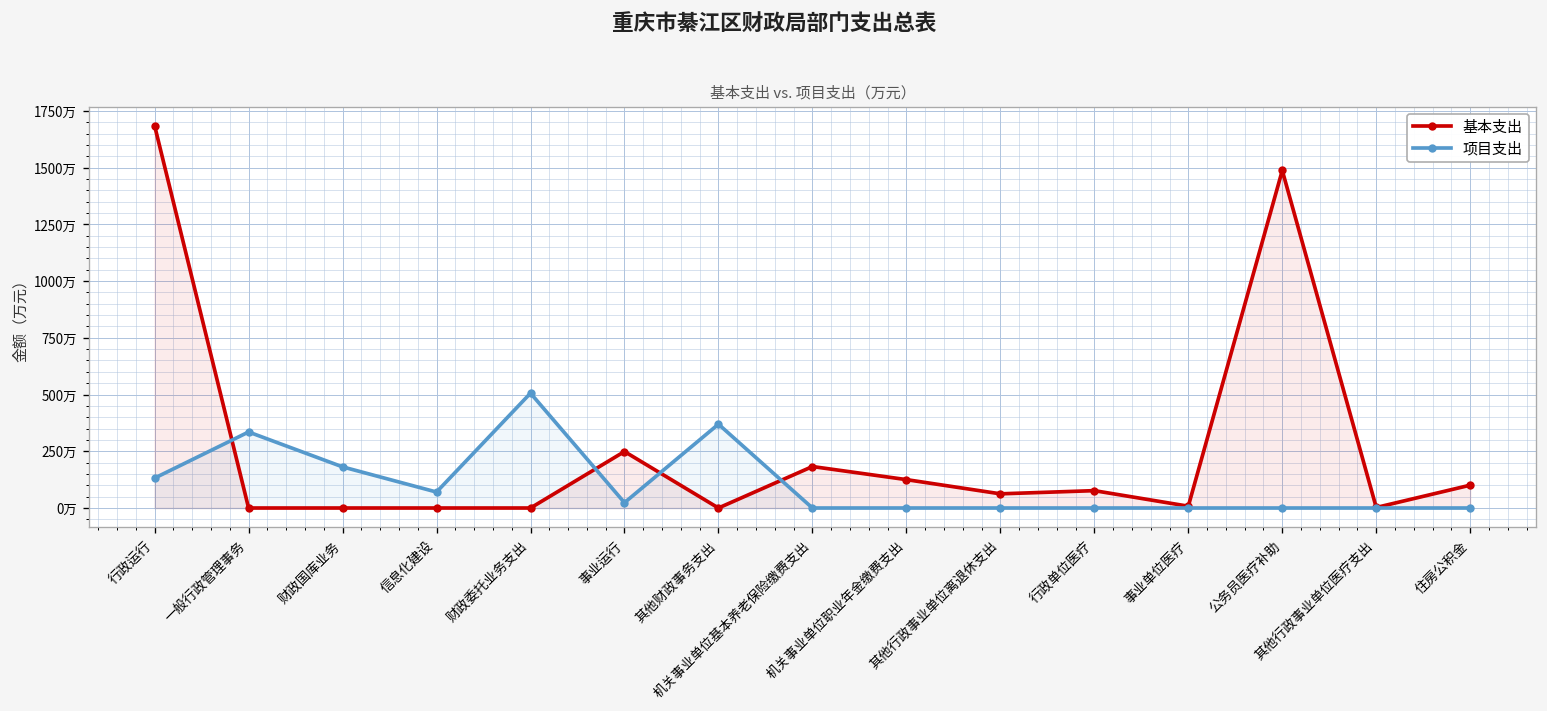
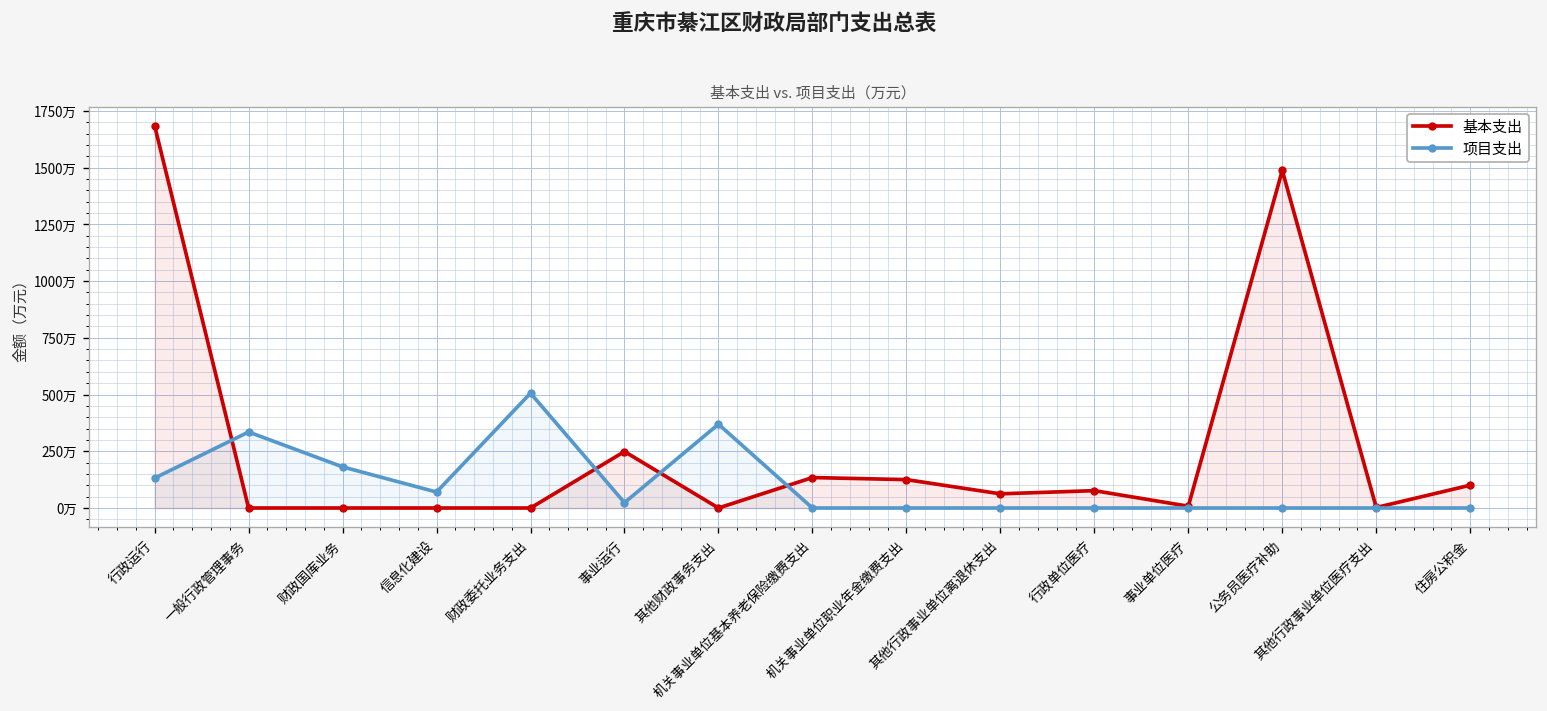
  {
    "基本支出": {
      "行政运行": "1680万",
      "一般行政管理事务": "0万",
      "财政国库业务": "0万",
      "信息化建设": "0万",
      "财政委托业务支出": "0万",
      "事业运行": "250万",
      "其他财政事务支出": "0万",
-     "机关事业单位基本养老保险缴费支出": "180万",
+     "机关事业单位基本养老保险缴费支出": "130万",
      "机关事业单位职业年金缴费支出": "130万",
      "其他行政事业单位离退休支出": "60万",
      "行政单位医疗": "80万",
      "公务员医疗补助": "1490万",
      "住房公积金": "100万"
    },
    "项目支出": {
      "行政运行": "130万",
      "一般行政管理事务": "340万",
      "财政国库业务": "180万",
      "信息化建设": "70万",
      "财政委托业务支出": "510万",
      "事业运行": "20万",
      "其他财政事务支出": "370万",
      "机关事业单位基本养老保险缴费支出": "0万",
      "机关事业单位职业年金缴费支出": "0万",
      "其他行政事业单位离退休支出": "0万",
      "行政单位医疗": "0万",
      "公务员医疗补助": "0万",
      "住房公积金": "0万"
    }
  }
